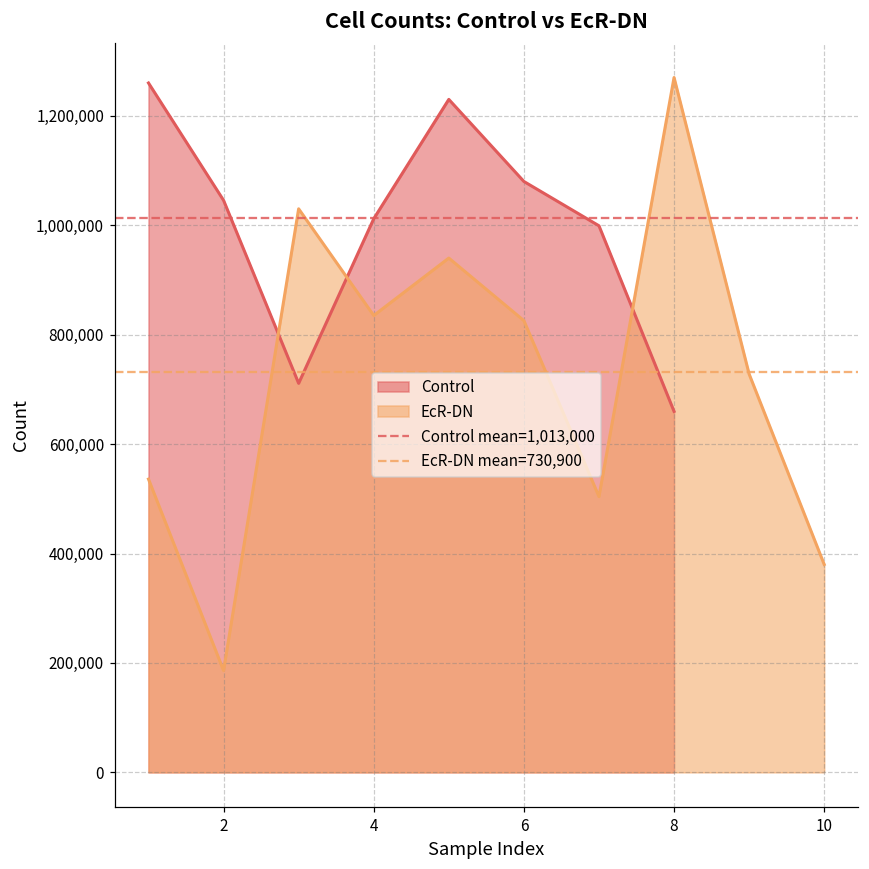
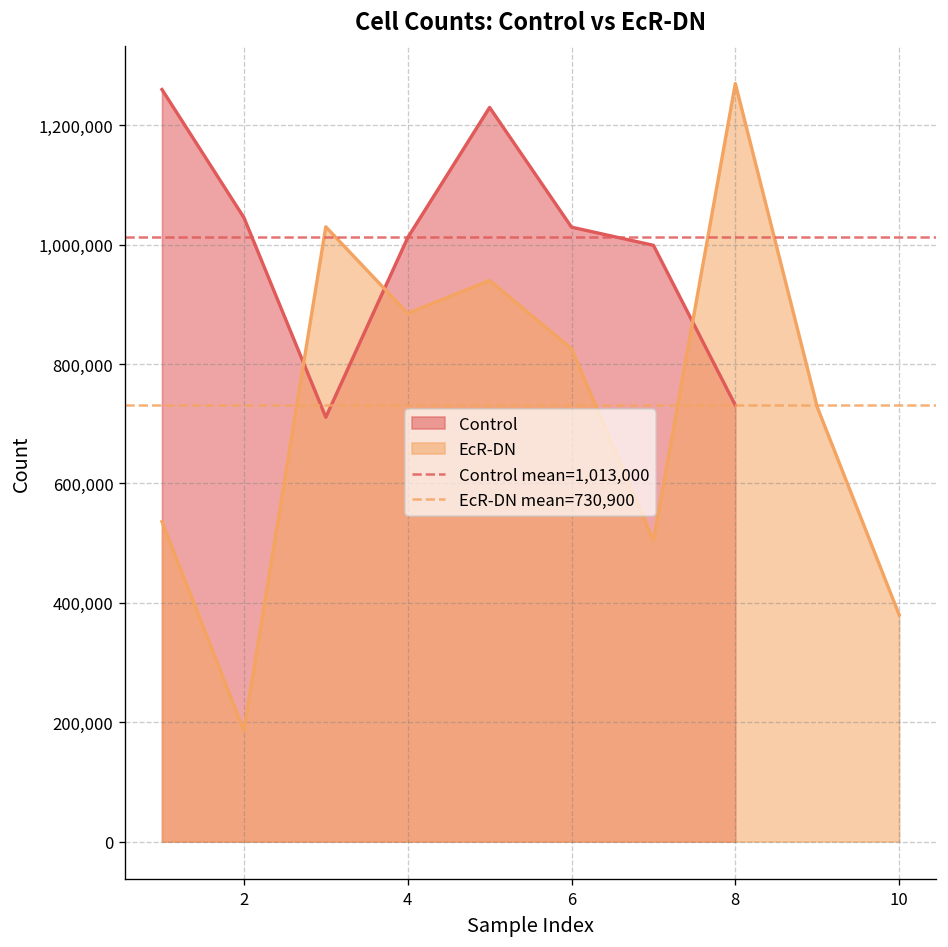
  {
    "Control": {
      "2": "1,050,000",
      "4": "1,010,000",
-     "6": "1,080,000",
-     "8": "660,000"
+     "6": "1,030,000",
+     "8": "730,000"
    },
    "EcR-DN": {
      "2": "190,000",
-     "4": "840,000",
+     "4": "890,000",
      "6": "830,000",
      "8": "1,270,000",
      "10": "380,000"
    }
  }
